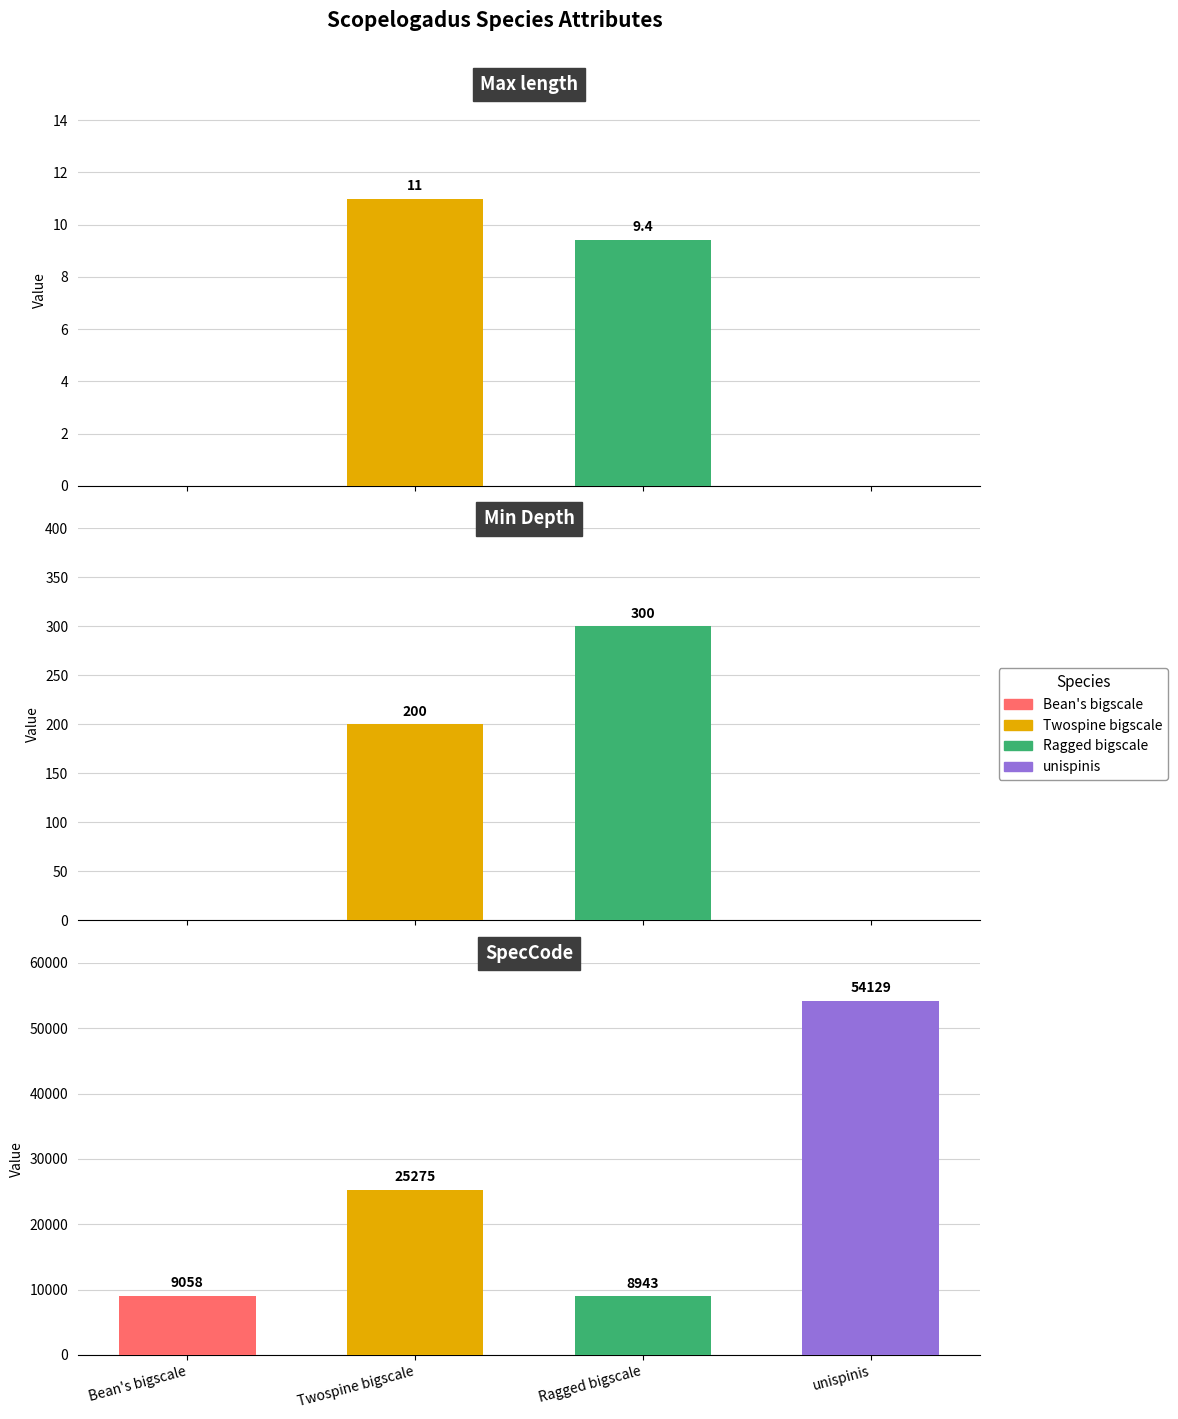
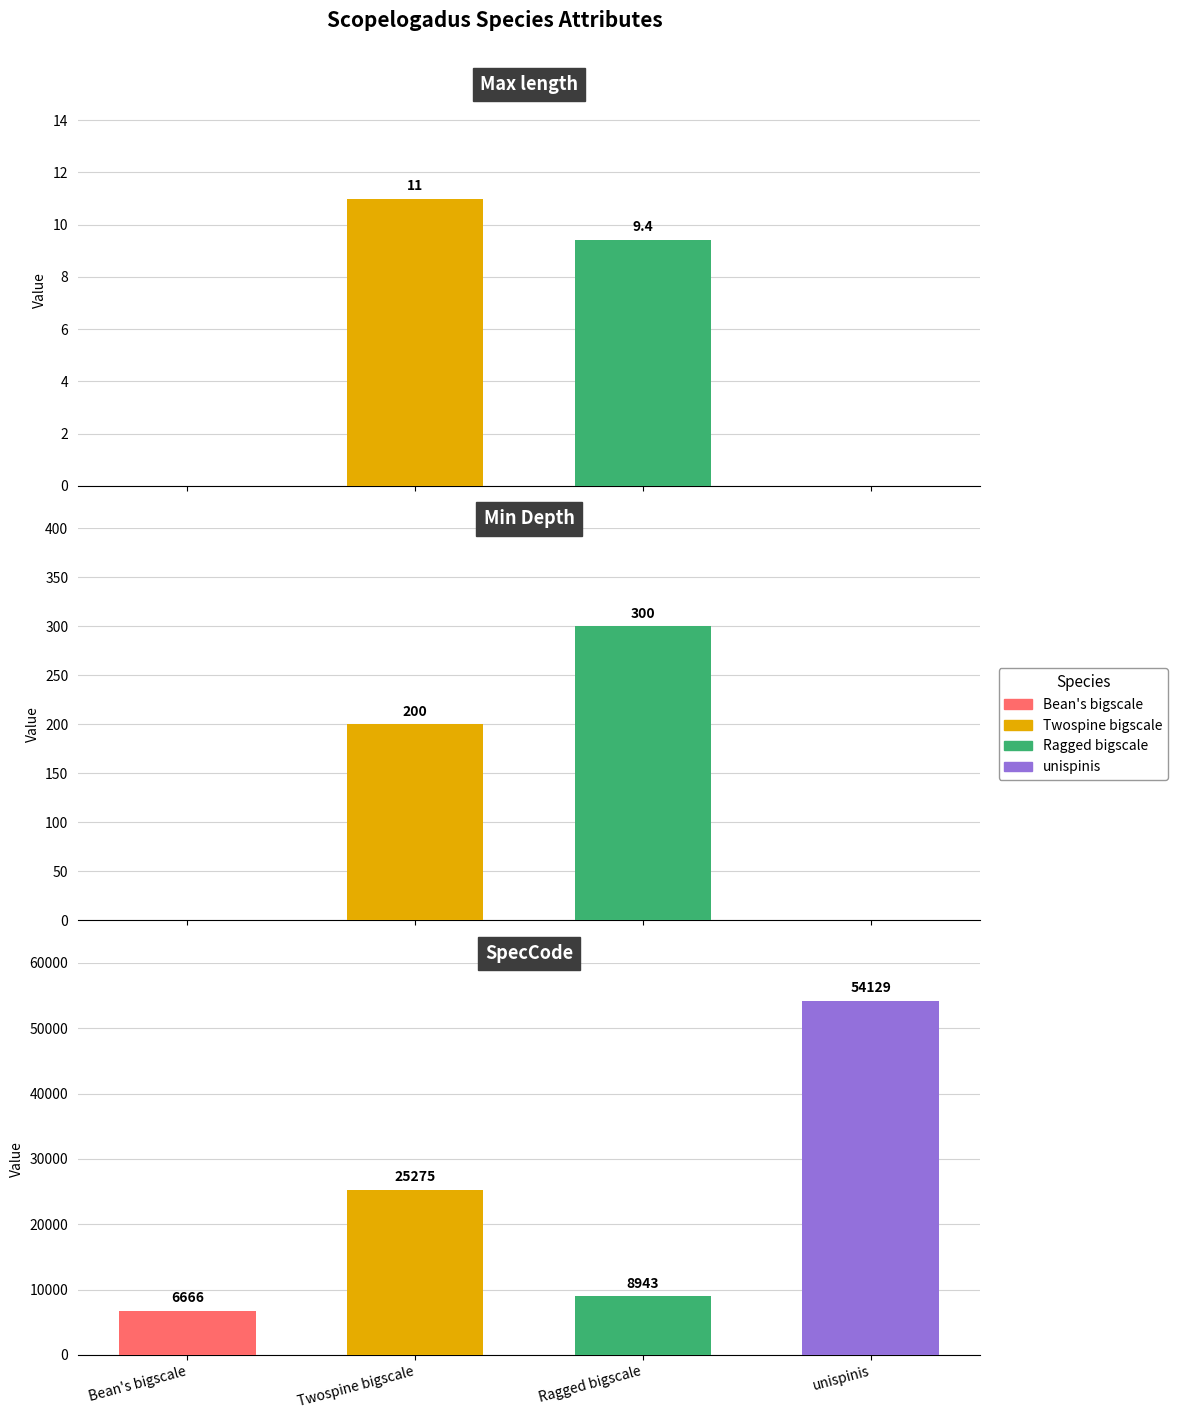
  {
    "SpecCode": {
-     "Bean's bigscale": 9058,
+     "Bean's bigscale": 6666,
      "Twospine bigscale": 25275,
      "Ragged bigscale": 8943,
      "unispinis": 54129
    }
  }
